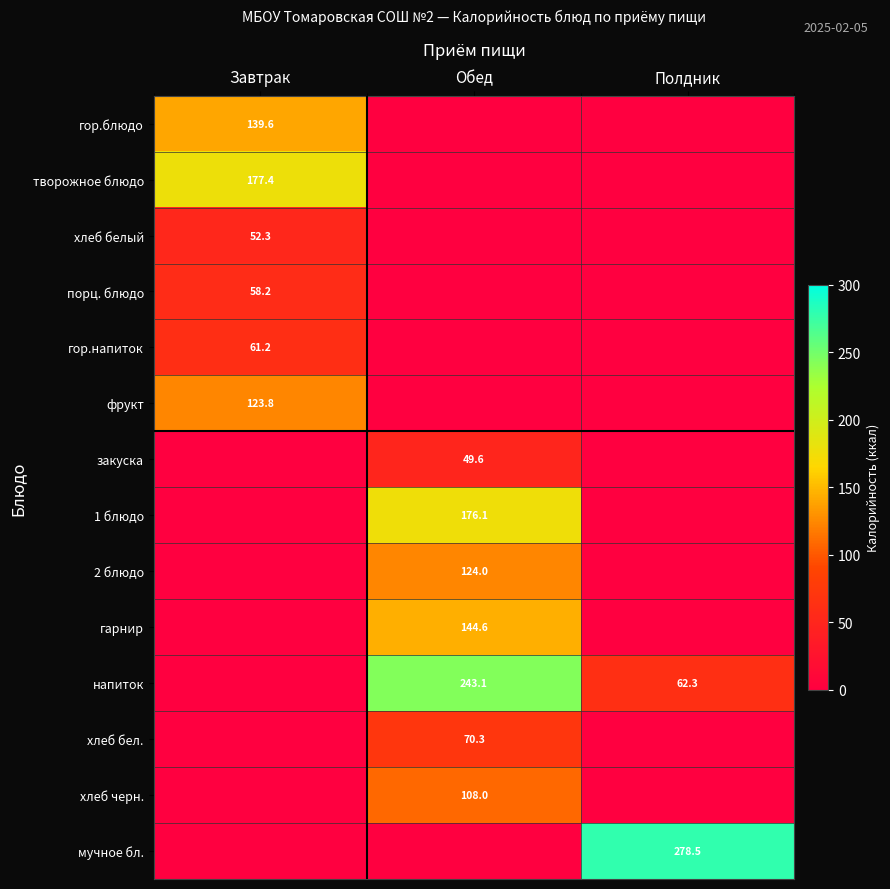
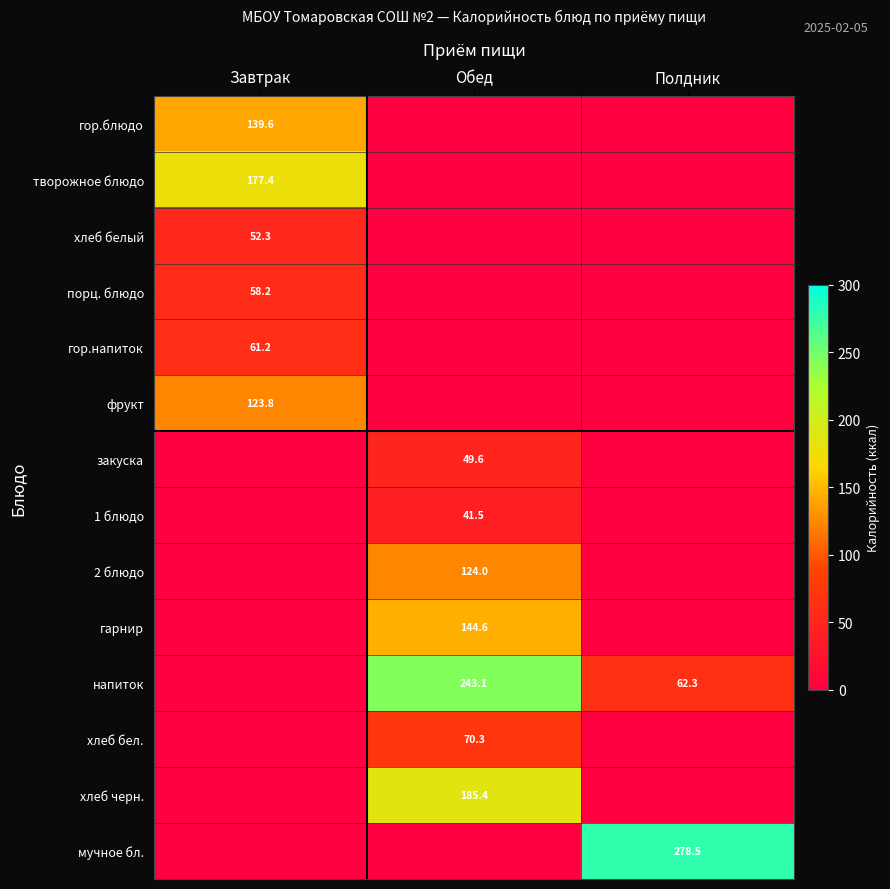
  {
    "гор.блюдо": {
      "Завтрак": 139.6
    },
    "творожное блюдо": {
      "Завтрак": 177.4
    },
    "хлеб белый": {
      "Завтрак": 52.3
    },
    "порц. блюдо": {
      "Завтрак": 58.2
    },
    "гор.напиток": {
      "Завтрак": 61.2
    },
    "фрукт": {
      "Завтрак": 123.8
    },
    "закуска": {
      "Обед": 49.6
    },
    "1 блюдо": {
-     "Обед": 176.1
+     "Обед": 41.5
    },
    "2 блюдо": {
      "Обед": 124.0
    },
    "гарнир": {
      "Обед": 144.6
    },
    "напиток": {
      "Обед": 243.1,
      "Полдник": 62.3
    },
    "хлеб бел.": {
      "Обед": 70.3
    },
    "хлеб черн.": {
-     "Обед": 108.0
+     "Обед": 185.4
    },
    "мучное бл.": {
      "Полдник": 278.5
    }
  }
